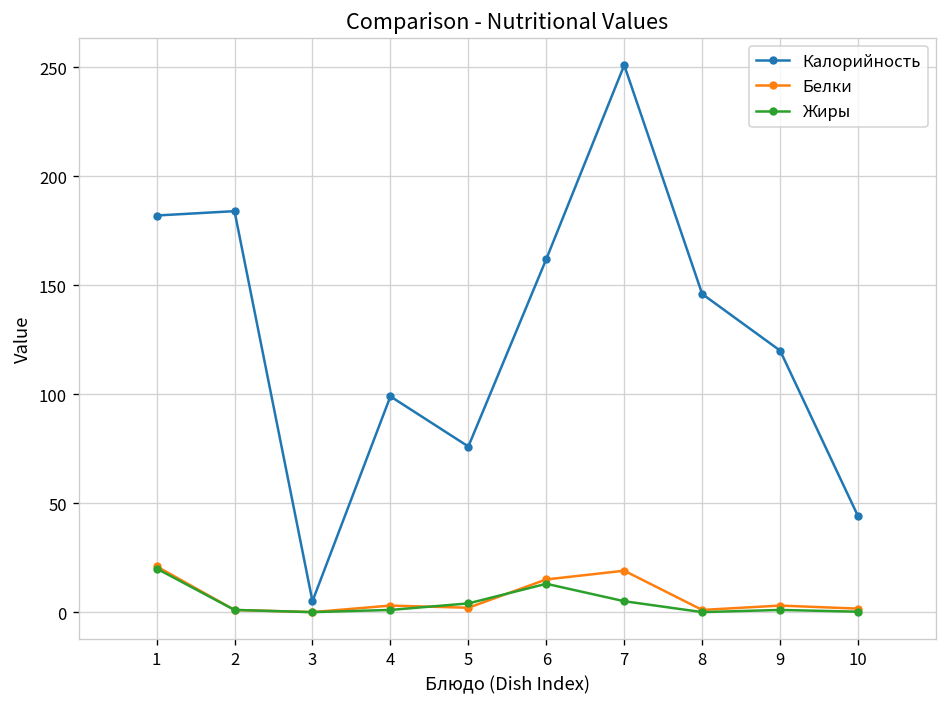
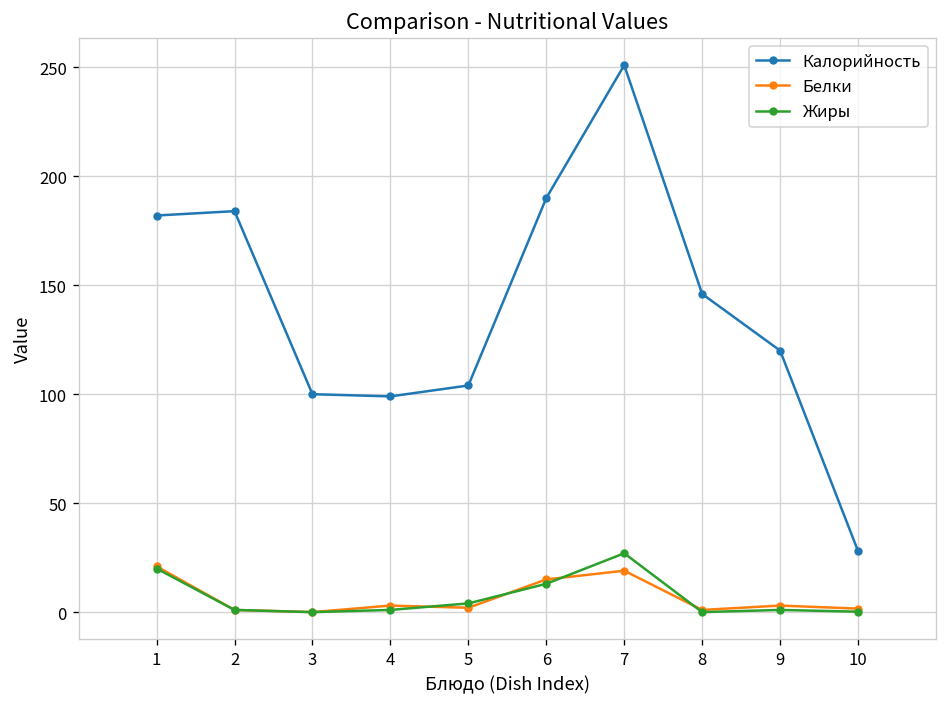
  {
    "Калорийность": {
      "1": 182,
      "2": 184,
-     "3": 5,
+     "3": 100,
      "4": 99,
-     "5": 76,
-     "6": 162,
+     "5": 104,
+     "6": 190,
      "7": 251,
      "8": 146,
      "9": 120,
-     "10": 44
+     "10": 28
    },
    "Белки": {
      "4": 3,
      "5": 2,
      "6": 15,
      "7": 19,
      "9": 3,
      "10": 2
    },
    "Жиры": {
      "4": 1,
      "5": 4,
      "6": 13,
-     "7": 5,
+     "7": 27,
      "9": 1,
      "10": 0
    }
  }
